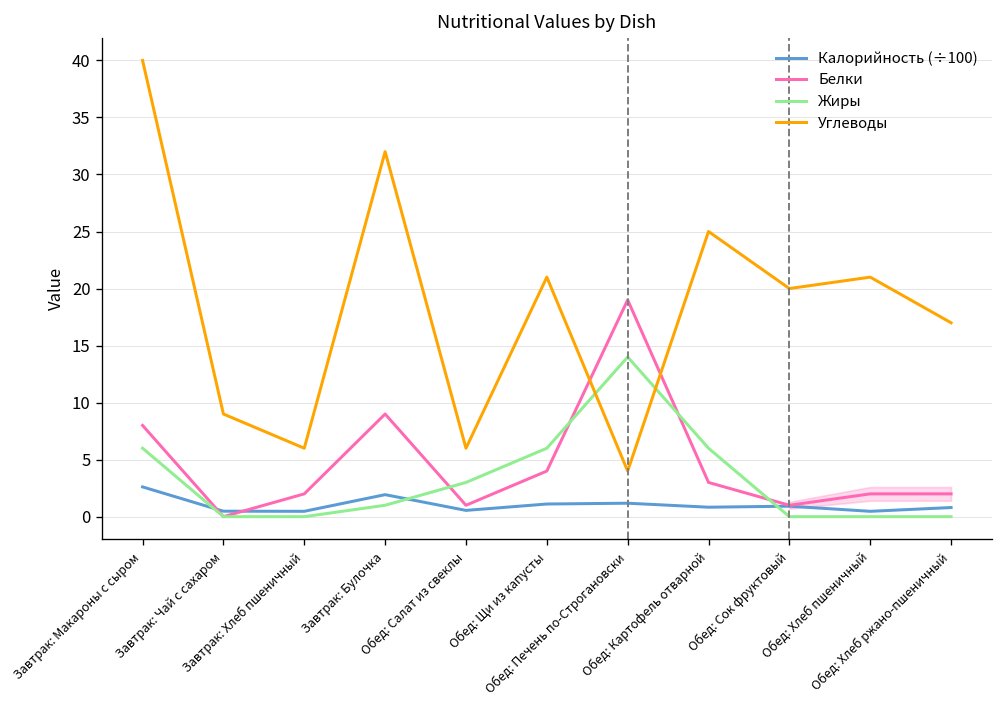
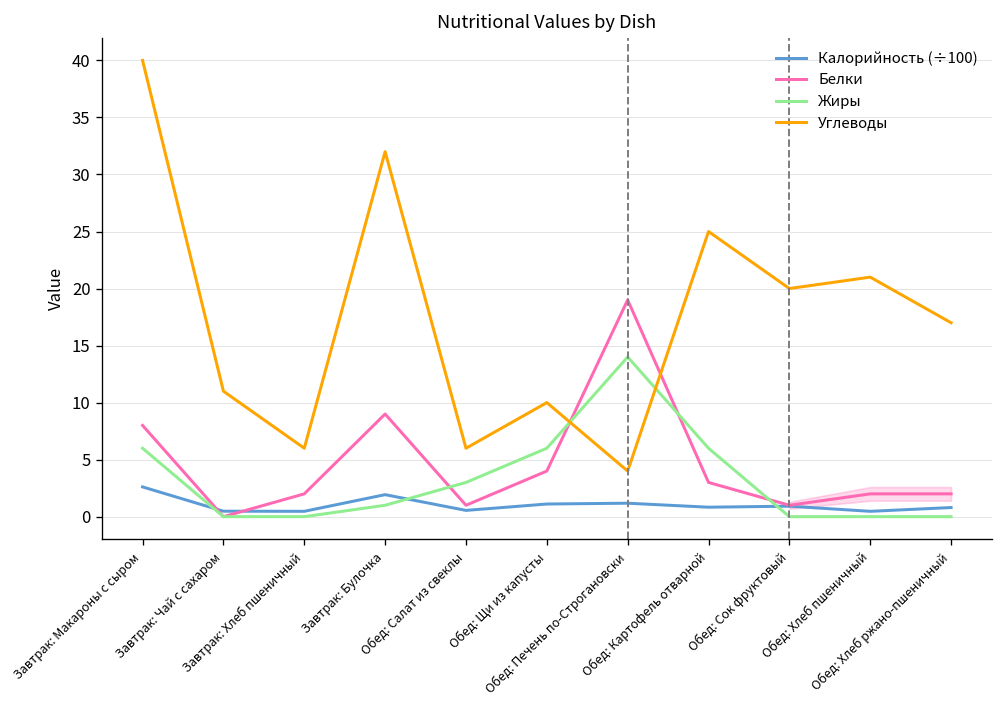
  {
    "Калорийность (÷100)": {
      "Завтрак: Макароны с сыром": 3,
      "Завтрак: Чай с сахаром": 0,
      "Завтрак: Хлеб пшеничный": 0,
      "Завтрак: Булочка": 2,
      "Обед: Салат из свеклы": 1,
      "Обед: Щи из капусты": 1,
      "Обед: Печень по-Строгановски": 1,
      "Обед: Картофель отварной": 1,
      "Обед: Хлеб пшеничный": 0,
      "Обед: Хлеб ржано-пшеничный": 1
    },
    "Жиры": {
      "Завтрак: Макароны с сыром": 6,
      "Завтрак: Хлеб пшеничный": 0,
      "Завтрак: Булочка": 1,
      "Обед: Салат из свеклы": 3,
      "Обед: Щи из капусты": 6,
      "Обед: Печень по-Строгановски": 14,
      "Обед: Картофель отварной": 6
    },
    "Углеводы": {
      "Завтрак: Макароны с сыром": 40,
-     "Завтрак: Чай с сахаром": 9,
+     "Завтрак: Чай с сахаром": 11,
      "Завтрак: Хлеб пшеничный": 6,
      "Завтрак: Булочка": 32,
      "Обед: Салат из свеклы": 6,
-     "Обед: Щи из капусты": 21,
+     "Обед: Щи из капусты": 10,
      "Обед: Печень по-Строгановски": 4,
      "Обед: Картофель отварной": 25,
      "Обед: Сок фруктовый": 20,
      "Обед: Хлеб пшеничный": 21,
      "Обед: Хлеб ржано-пшеничный": 17
    }
  }
